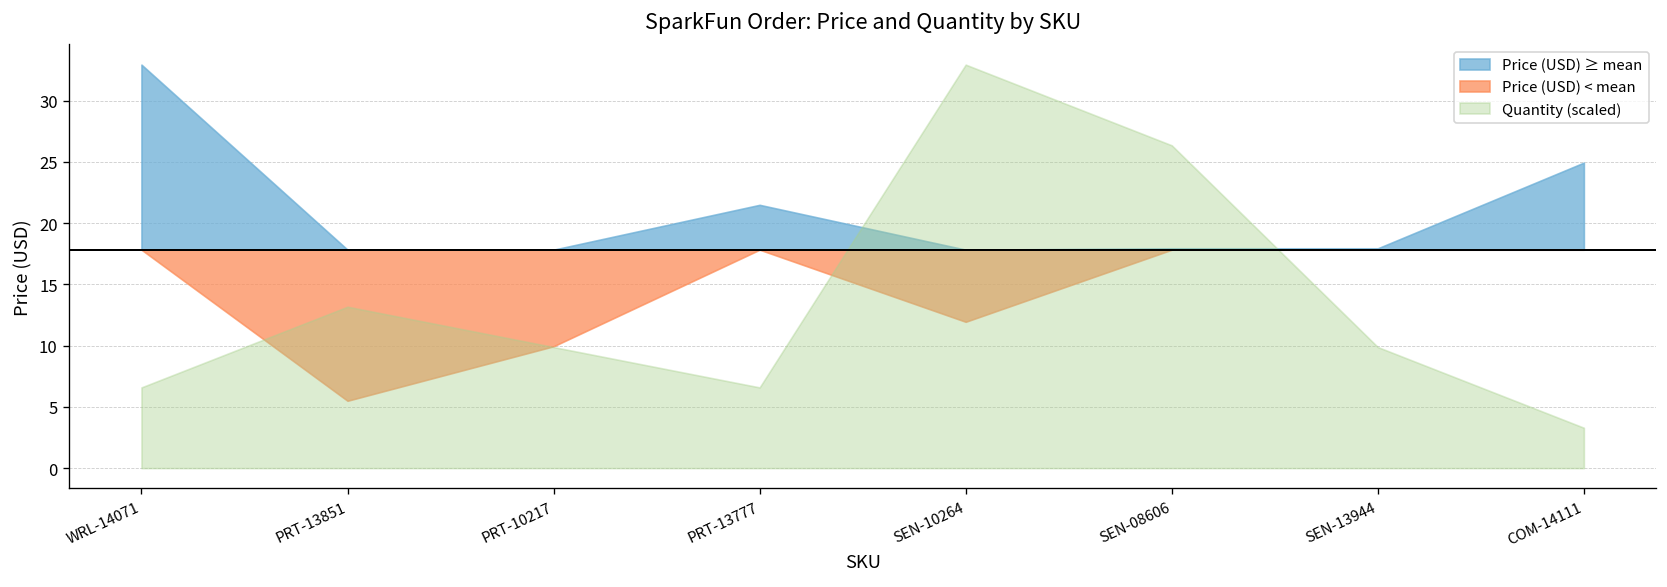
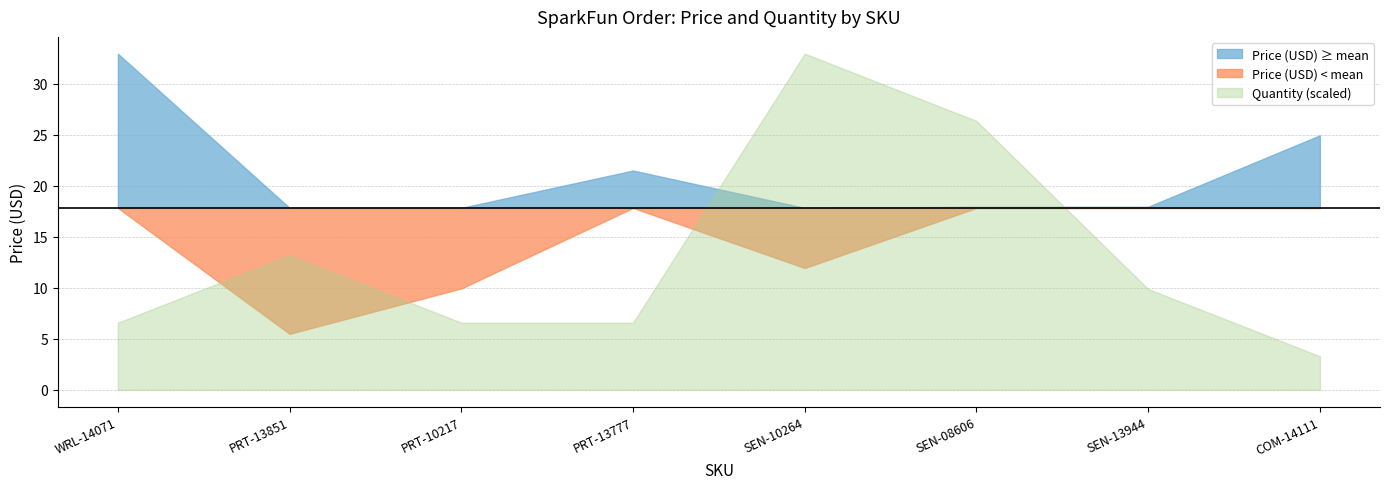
  {
    "Price (USD) ≥ mean": {
      "WRL-14071": 15.1,
      "PRT-13777": 3.7,
      "COM-14111": 7.1
    },
    "Price (USD) < mean": {
      "WRL-14071": 0.0,
      "PRT-13777": 0.0,
      "COM-14111": 0.0
    },
    "Quantity (scaled)": {
      "WRL-14071": 6.6,
      "PRT-13851": 13.2,
-     "PRT-10217": 9.9,
+     "PRT-10217": 6.6,
      "PRT-13777": 6.6,
      "SEN-10264": 33.0,
      "SEN-08606": 26.4,
      "SEN-13944": 9.9,
      "COM-14111": 3.3
    }
  }
